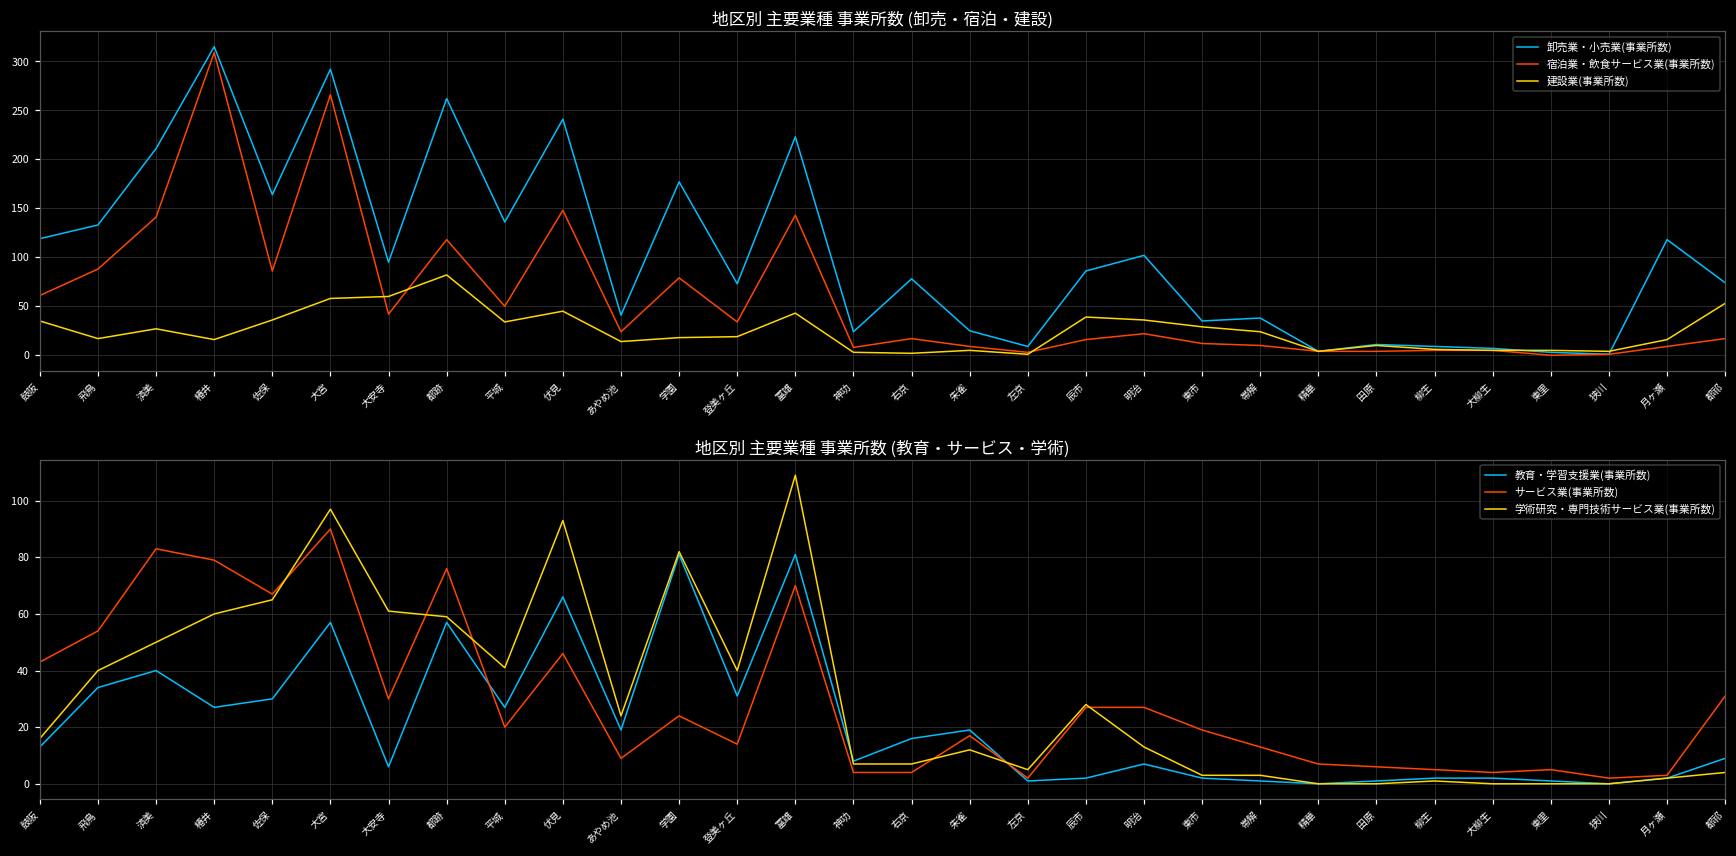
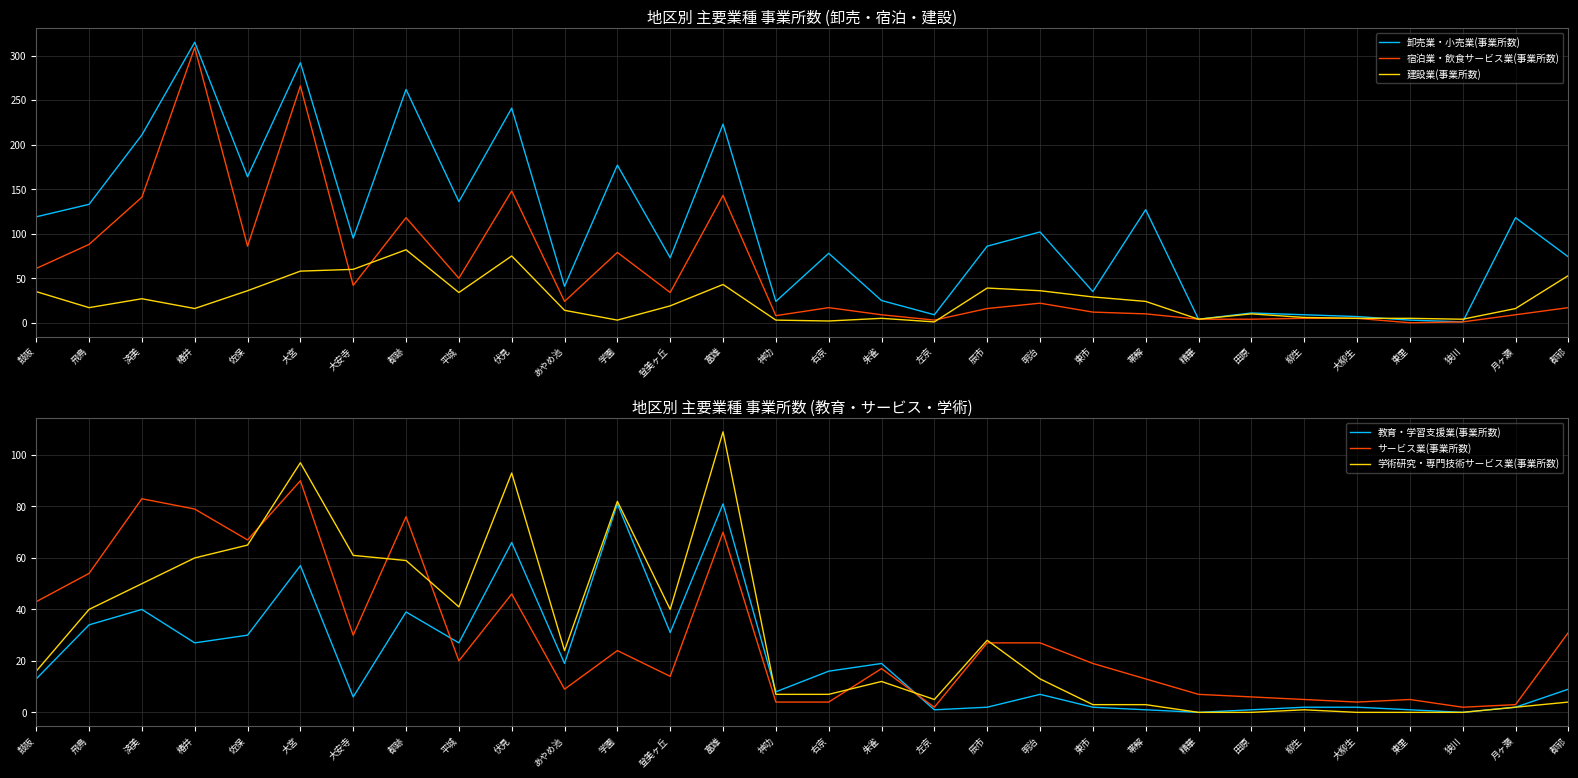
  {
    "地区別 主要業種 事業所数 (卸売・宿泊・建設)": {
      "卸売業・小売業(事業所数)": {
        "鼓阪": 120,
        "飛鳥": 130,
        "済美": 210,
        "椿井": 320,
        "佐保": 160,
        "大宮": 290,
        "大安寺": 100,
        "都跡": 260,
        "平城": 140,
        "伏見": 240,
        "あやめ池": 40,
        "学園": 180,
        "登美ヶ丘": 70,
        "富雄": 220,
        "神功": 20,
        "右京": 80,
        "朱雀": 30,
        "左京": 10,
        "辰市": 90,
        "明治": 100,
        "東市": 40,
-       "帯解": 40,
+       "帯解": 130,
        "柳生": 10,
        "月ヶ瀬": 120,
        "都祁": 70
      },
      "宿泊業・飲食サービス業(事業所数)": {
        "鼓阪": 60,
        "飛鳥": 90,
        "済美": 140,
        "椿井": 310,
        "佐保": 90,
        "大宮": 270,
        "大安寺": 40,
        "都跡": 120,
        "平城": 50,
        "伏見": 150,
        "あやめ池": 20,
        "学園": 80,
        "登美ヶ丘": 30,
        "富雄": 140,
        "神功": 10,
        "右京": 20,
        "朱雀": 10,
        "辰市": 20,
        "明治": 20,
        "東市": 10,
        "帯解": 10,
        "田原": 0,
        "東里": 0,
        "月ヶ瀬": 10,
        "都祁": 20
      },
      "建設業(事業所数)": {
        "鼓阪": 40,
        "飛鳥": 20,
        "済美": 30,
        "椿井": 20,
        "佐保": 40,
        "大宮": 60,
        "大安寺": 60,
        "都跡": 80,
        "平城": 30,
-       "伏見": 50,
+       "伏見": 80,
        "あやめ池": 10,
-       "学園": 20,
+       "学園": 0,
        "登美ヶ丘": 20,
        "富雄": 40,
        "神功": 0,
        "右京": 0,
        "朱雀": 10,
        "辰市": 40,
        "明治": 40,
        "東市": 30,
        "帯解": 20,
        "狭川": 0,
        "月ヶ瀬": 20,
        "都祁": 50
      }
    },
    "地区別 主要業種 事業所数 (教育・サービス・学術)": {
      "教育・学習支援業(事業所数)": {
        "鼓阪": 13,
        "飛鳥": 34,
        "済美": 40,
        "椿井": 27,
        "佐保": 30,
        "大宮": 57,
        "大安寺": 6,
-       "都跡": 57,
+       "都跡": 39,
        "平城": 27,
        "伏見": 66,
        "あやめ池": 19,
        "登美ヶ丘": 31,
        "富雄": 81,
        "神功": 8,
        "右京": 16,
        "朱雀": 19,
        "辰市": 2,
        "明治": 7,
        "東市": 2,
        "帯解": 1,
        "田原": 1,
        "大柳生": 2,
        "東里": 1,
        "都祁": 9
      },
      "サービス業(事業所数)": {
        "鼓阪": 43,
        "飛鳥": 54,
        "済美": 83,
        "椿井": 79,
        "佐保": 67,
        "大宮": 90,
        "大安寺": 30,
        "都跡": 76,
        "平城": 20,
        "伏見": 46,
        "あやめ池": 9,
        "学園": 24,
        "登美ヶ丘": 14,
        "富雄": 70,
        "神功": 4,
        "右京": 4,
        "朱雀": 17,
        "辰市": 27,
        "明治": 27,
        "東市": 19,
        "帯解": 13,
        "精華": 7,
        "田原": 6,
        "柳生": 5,
        "大柳生": 4,
        "東里": 5,
        "狭川": 2,
        "月ヶ瀬": 3,
        "都祁": 31
      },
      "学術研究・専門技術サービス業(事業所数)": {
        "鼓阪": 16,
        "飛鳥": 40,
        "済美": 50,
        "椿井": 60,
        "佐保": 65,
        "大宮": 97,
        "大安寺": 61,
        "都跡": 59,
        "平城": 41,
        "伏見": 93,
        "あやめ池": 24,
        "登美ヶ丘": 40,
        "富雄": 109,
        "神功": 7,
        "右京": 7,
        "朱雀": 12,
        "左京": 5,
        "辰市": 28,
        "明治": 13,
        "東市": 3,
        "帯解": 3,
        "田原": 0,
        "大柳生": 0,
        "東里": 0,
        "都祁": 4
      }
    }
  }
